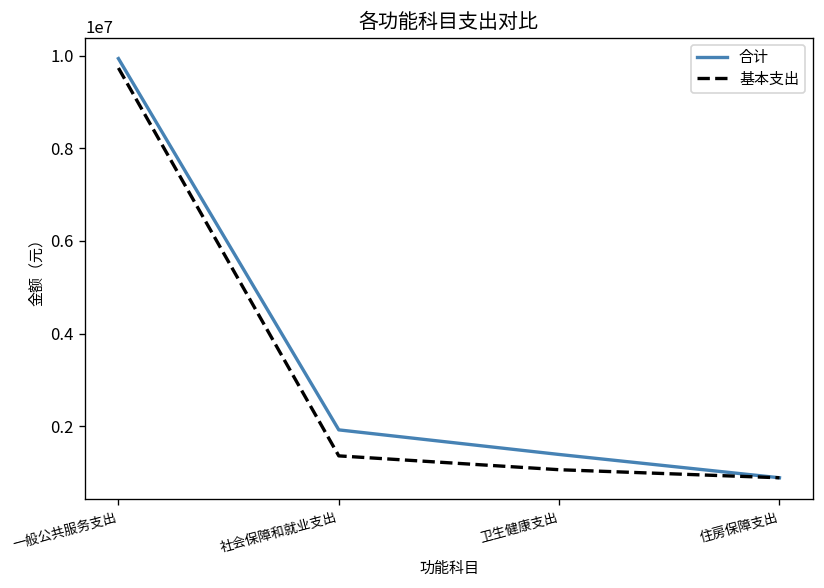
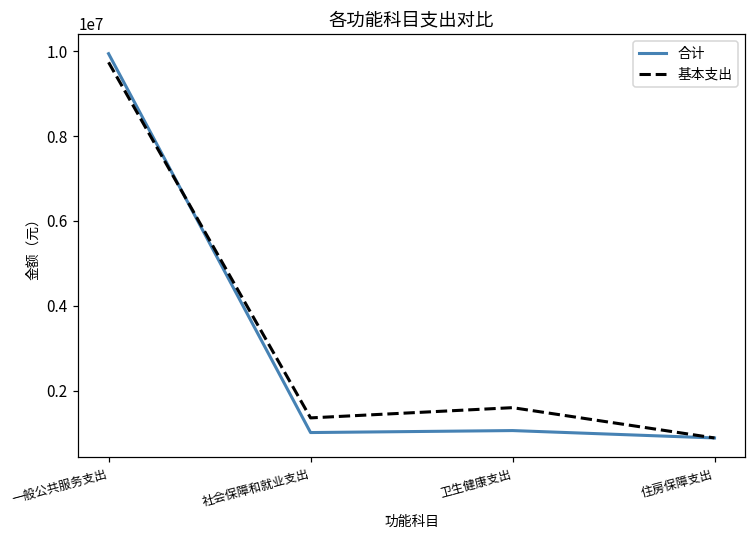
  {
    "合计": {
      "一般公共服务支出": 9900000,
-     "社会保障和就业支出": 1900000,
-     "卫生健康支出": 1400000
+     "社会保障和就业支出": 1000000,
+     "卫生健康支出": 1100000
    },
    "基本支出": {
      "一般公共服务支出": 9700000,
      "社会保障和就业支出": 1400000,
-     "卫生健康支出": 1100000
+     "卫生健康支出": 1600000
    }
  }
